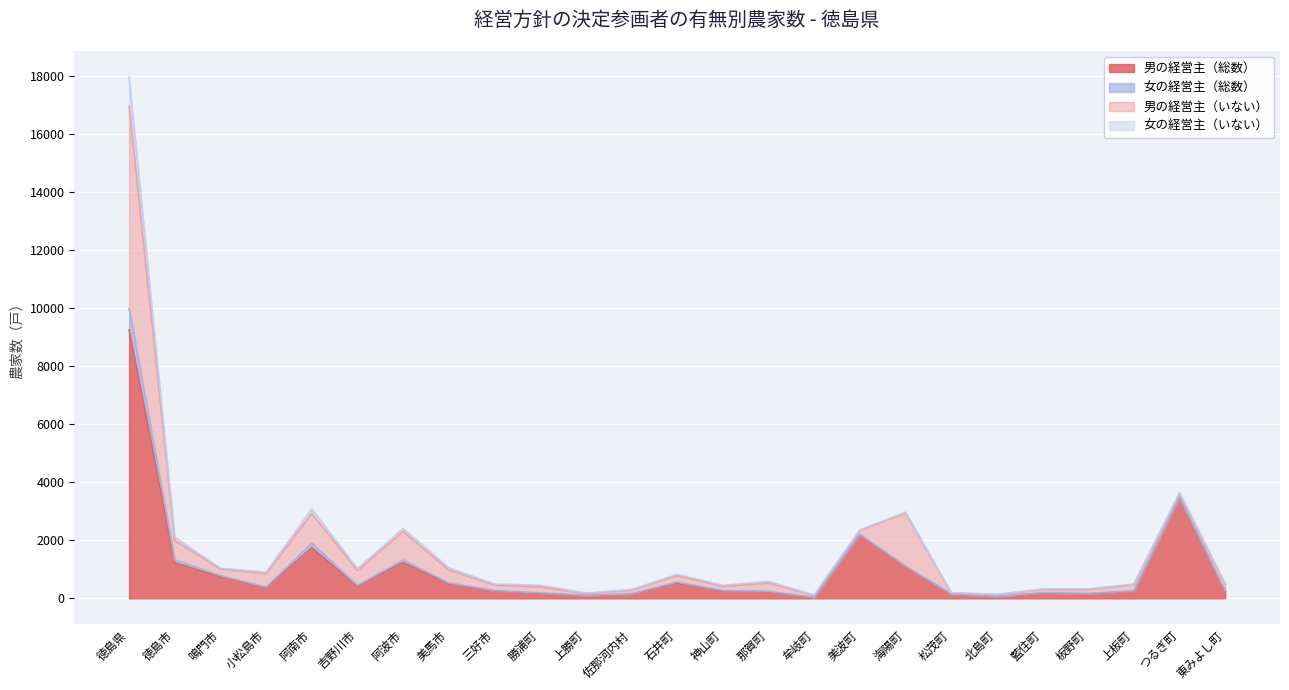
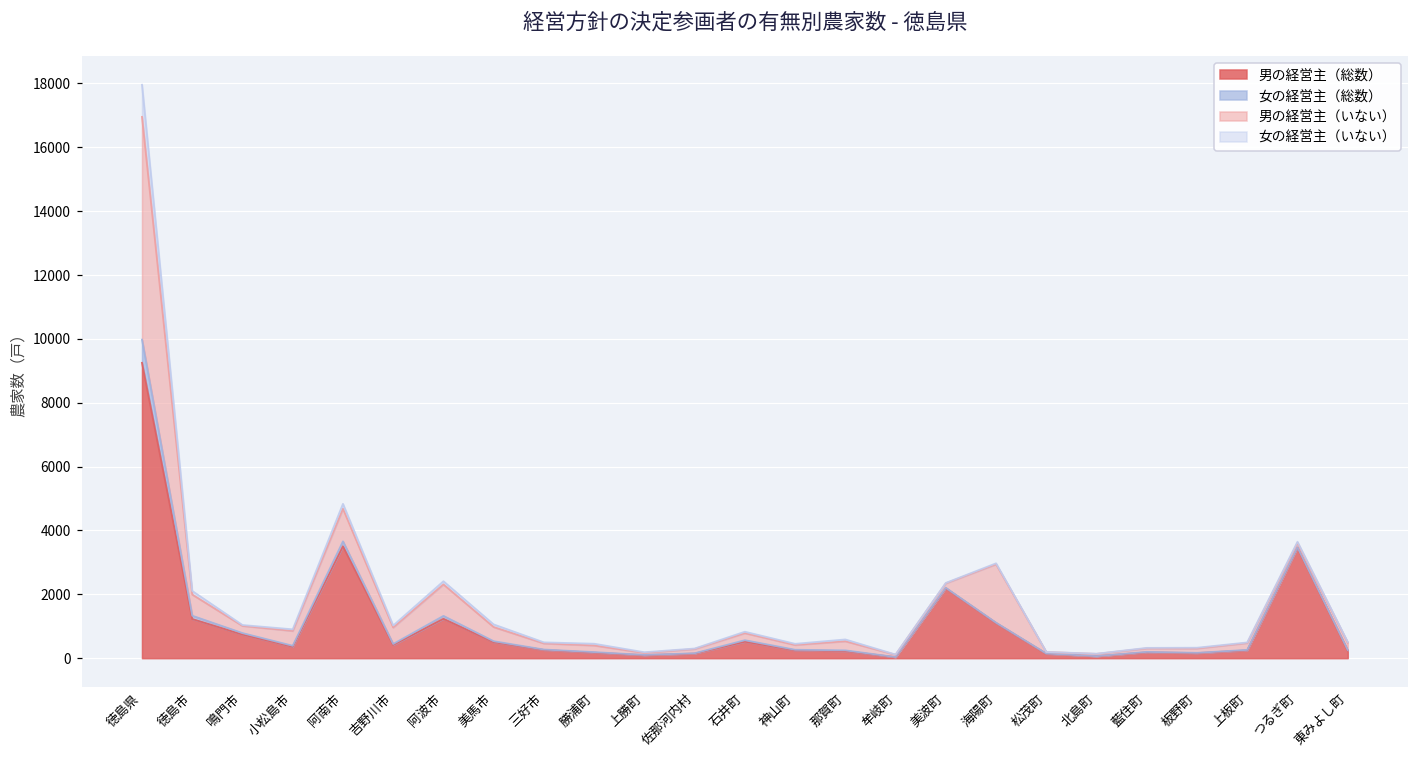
  {
    "男の経営主（総数）": {
      "徳島県": 9300,
      "徳島市": 1200,
-     "阿南市": 1700,
+     "阿南市": 3500,
      "阿波市": 1200
    },
    "男の経営主（いない）": {
      "徳島県": 7000,
      "徳島市": 700,
      "阿南市": 1000,
      "阿波市": 1000
    }
  }
